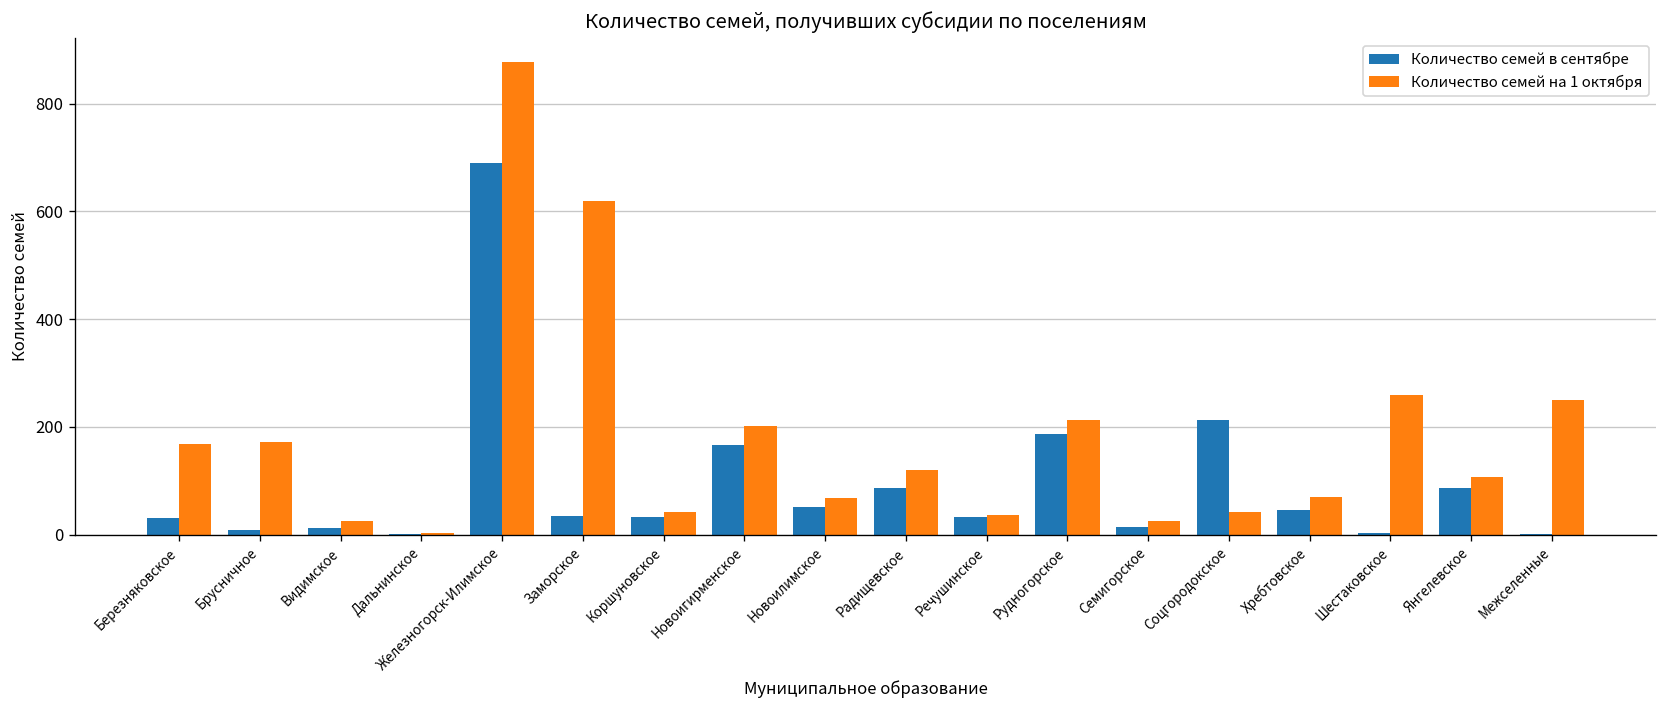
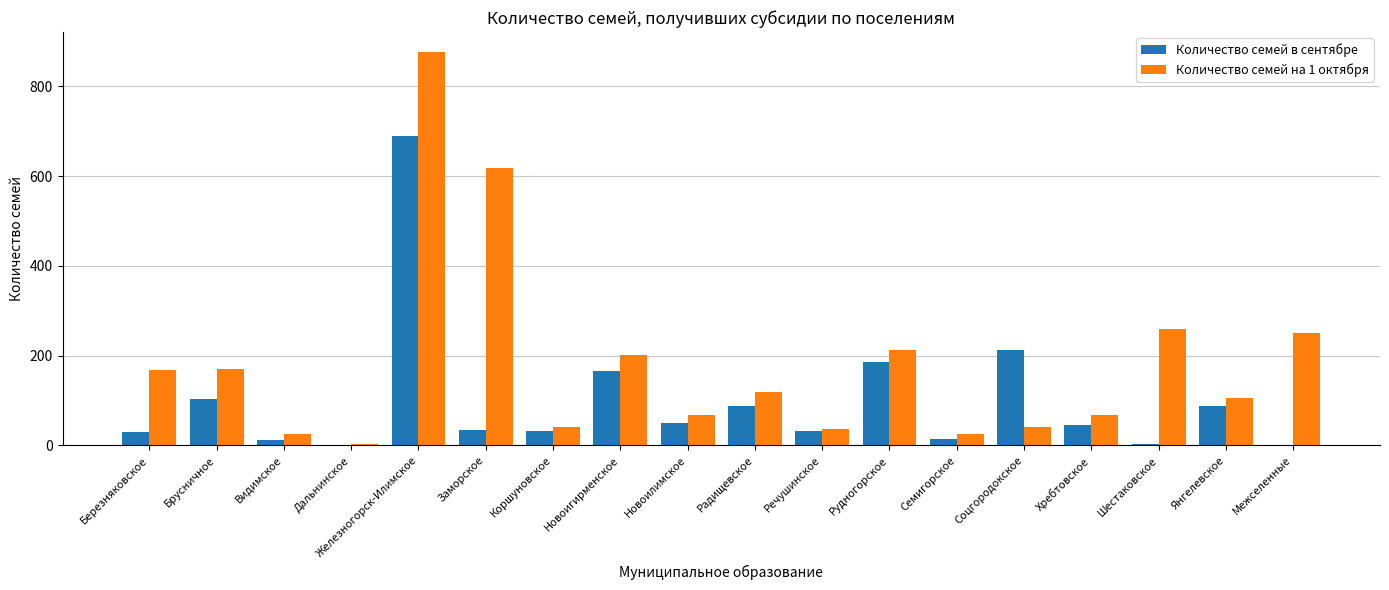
  {
    "Количество семей в сентябре": {
      "Березняковское": 30,
-     "Брусничное": 10,
+     "Брусничное": 100,
      "Видимское": 10,
      "Железногорск-Илимское": 690,
      "Заморское": 40,
      "Коршуновское": 30,
      "Новоигирменское": 170,
      "Новоилимское": 50,
      "Радищевское": 90,
      "Речушинское": 30,
      "Рудногорское": 190,
      "Семигорское": 20,
      "Соцгородокское": 210,
      "Хребтовское": 50,
      "Янгелевское": 90
    },
    "Количество семей на 1 октября": {
      "Березняковское": 170,
      "Брусничное": 170,
      "Видимское": 30,
      "Железногорск-Илимское": 880,
      "Заморское": 620,
      "Коршуновское": 40,
      "Новоигирменское": 200,
      "Новоилимское": 70,
      "Радищевское": 120,
      "Речушинское": 40,
      "Рудногорское": 210,
      "Семигорское": 30,
      "Соцгородокское": 40,
      "Хребтовское": 70,
      "Шестаковское": 260,
      "Янгелевское": 110,
      "Межселенные": 250
    }
  }
